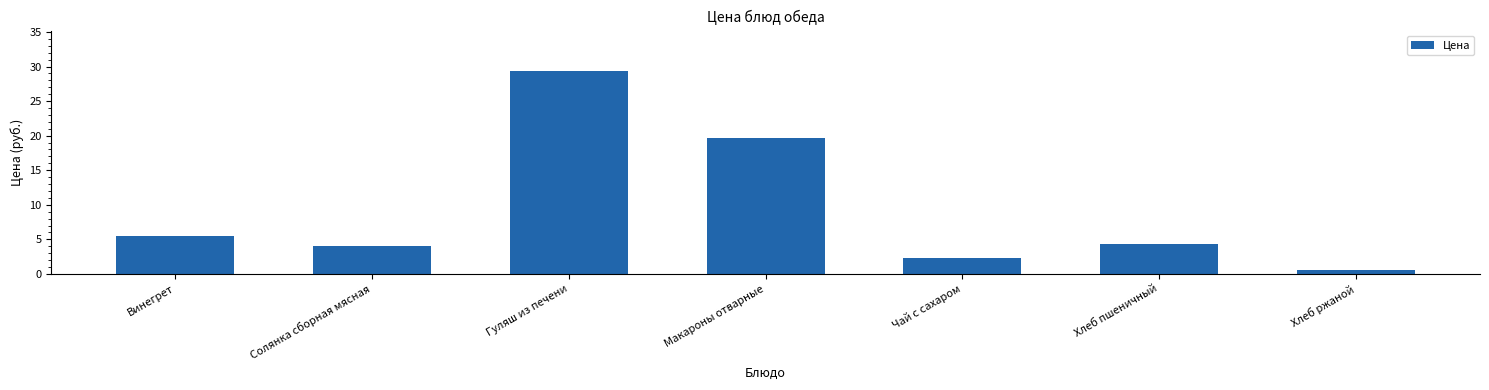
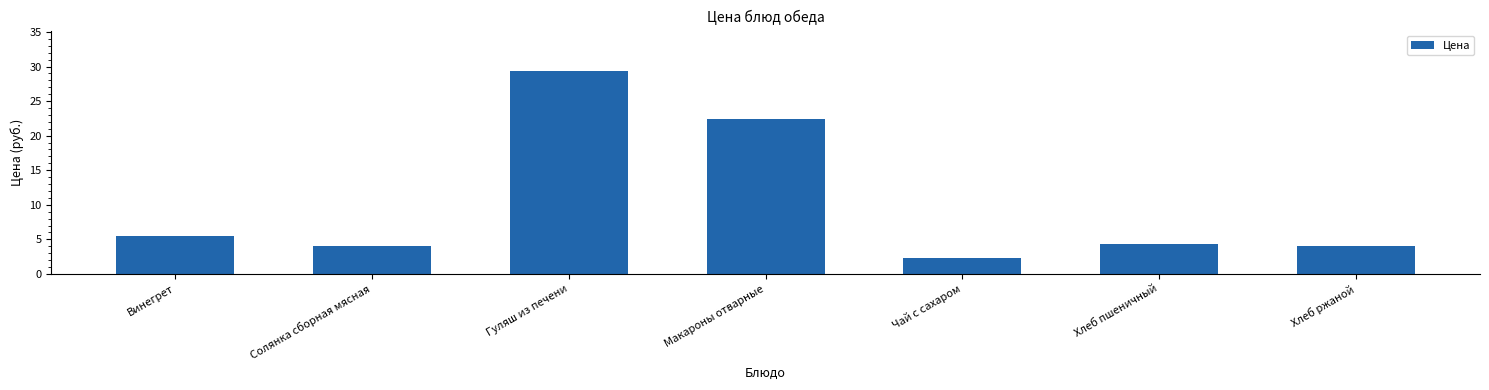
  {
    "Винегрет": 6,
    "Солянка сборная мясная": 4,
    "Гуляш из печени": 29,
-   "Макароны отварные": 20,
+   "Макароны отварные": 22,
    "Чай с сахаром": 2,
    "Хлеб пшеничный": 4,
-   "Хлеб ржаной": 1
+   "Хлеб ржаной": 4
  }
